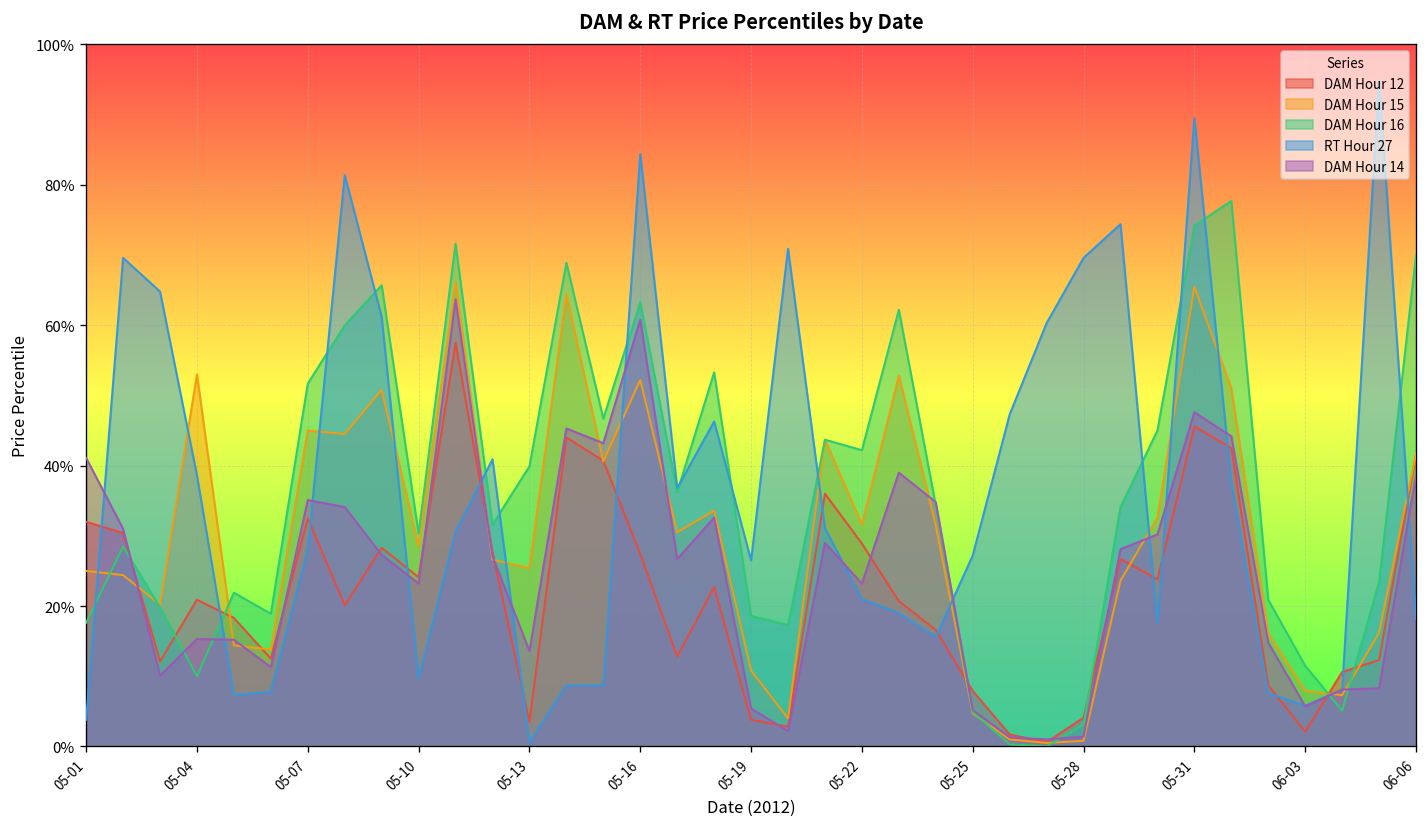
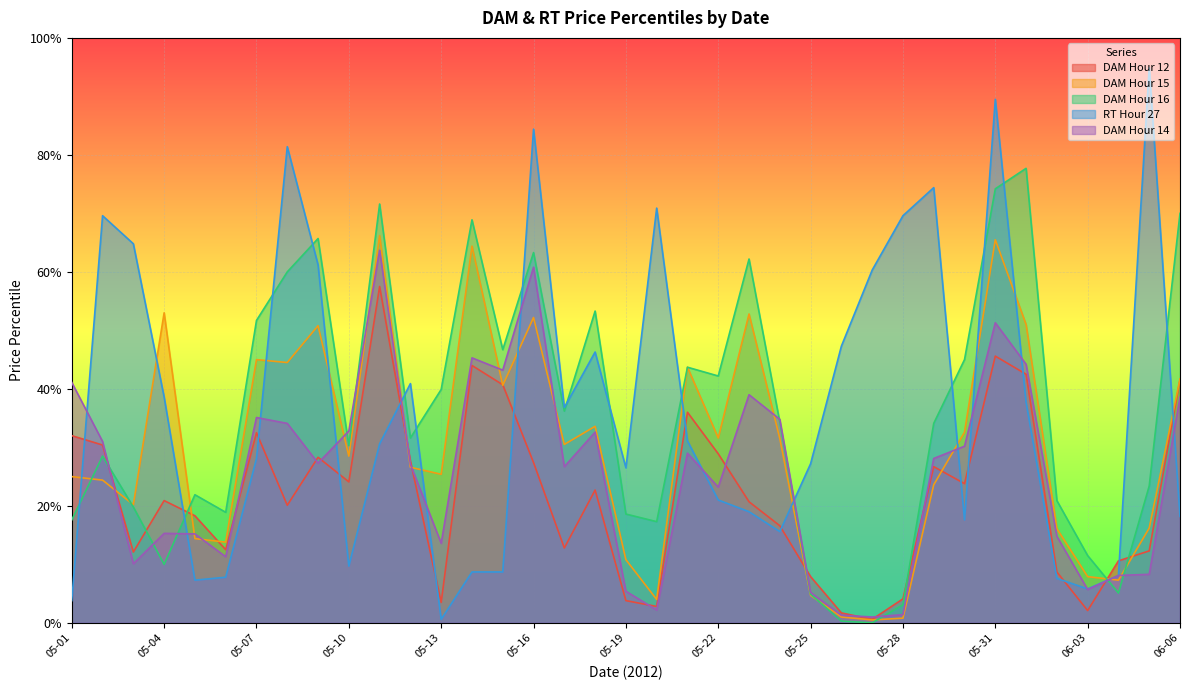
  {
    "DAM Hour 12": {
      "05-01": "32%",
      "05-04": "21%",
      "05-07": "33%",
      "05-10": "24%",
      "05-13": "4%",
      "05-16": "27%",
      "05-19": "4%",
      "05-22": "29%",
      "05-25": "8%",
      "05-28": "4%",
      "05-31": "46%",
      "06-03": "2%"
    },
    "DAM Hour 15": {
      "05-01": "25%",
      "05-04": "53%",
      "05-07": "45%",
      "05-10": "28%",
      "05-13": "25%",
      "05-16": "52%",
      "05-19": "11%",
      "05-22": "32%",
      "05-28": "1%",
      "05-31": "66%",
      "06-03": "8%"
    },
    "DAM Hour 16": {
      "05-01": "18%",
      "05-04": "10%",
      "05-07": "52%",
      "05-10": "30%",
      "05-13": "40%",
      "05-16": "63%",
      "05-19": "19%",
      "05-22": "42%",
      "05-28": "3%",
      "05-31": "74%",
      "06-03": "12%",
      "06-06": "70%"
    },
    "RT Hour 27": {
      "05-01": "4%",
      "05-04": "39%",
      "05-07": "28%",
      "05-10": "10%",
      "05-13": "1%",
      "05-16": "84%",
      "05-19": "27%",
      "05-22": "21%",
      "05-25": "27%",
      "05-28": "70%",
      "05-31": "90%",
      "06-06": "18%"
    },
    "DAM Hour 14": {
      "05-01": "41%",
      "05-04": "15%",
      "05-07": "35%",
-     "05-10": "23%",
+     "05-10": "33%",
      "05-13": "14%",
      "05-16": "61%",
      "05-19": "5%",
      "05-22": "23%",
      "05-28": "1%",
-     "05-31": "48%",
+     "05-31": "51%",
      "06-06": "39%"
    }
  }
